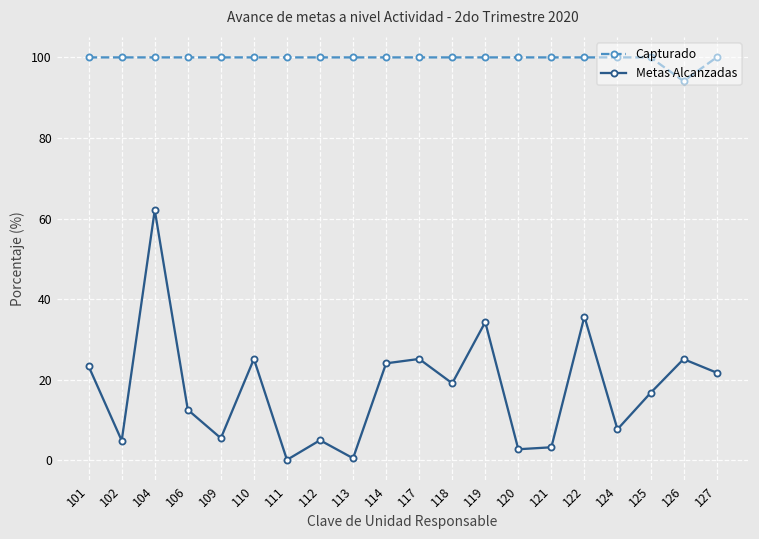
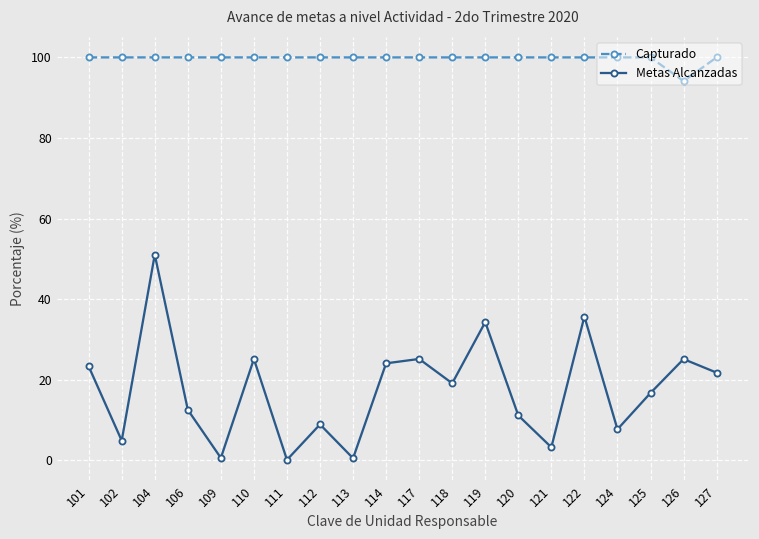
  {
    "Capturado": {
      "101": 100,
      "102": 100,
      "104": 100,
      "106": 100,
      "109": 100,
      "110": 100,
      "111": 100,
      "112": 100,
      "113": 100,
      "114": 100,
      "117": 100,
      "118": 100,
      "119": 100,
      "120": 100,
      "121": 100,
      "122": 100
    },
    "Metas Alcanzadas": {
      "101": 23,
      "102": 5,
-     "104": 62,
+     "104": 51,
      "106": 13,
-     "109": 6,
+     "109": 1,
      "110": 25,
      "111": 0,
-     "112": 5,
+     "112": 9,
      "113": 1,
      "114": 24,
      "117": 25,
      "118": 19,
      "119": 34,
-     "120": 3,
+     "120": 11,
      "121": 3,
      "122": 36,
      "124": 8,
      "125": 17,
      "126": 25,
      "127": 22
    }
  }
